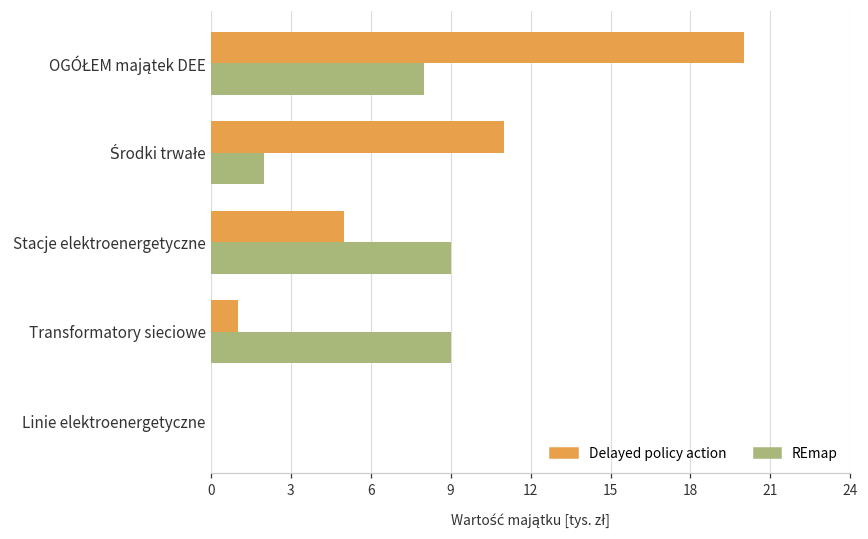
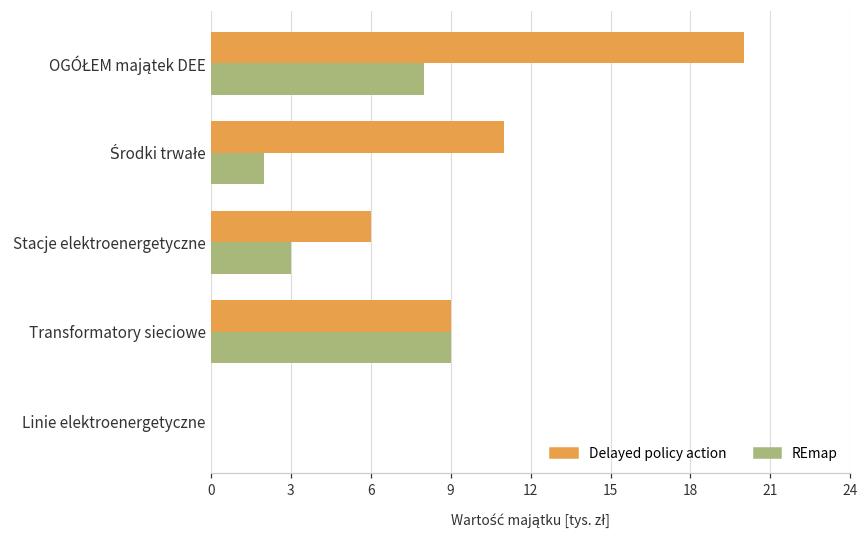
  {
    "Delayed policy action": {
      "OGÓŁEM majątek DEE": 20,
      "Środki trwałe": 11,
-     "Stacje elektroenergetyczne": 5,
-     "Transformatory sieciowe": 1,
+     "Stacje elektroenergetyczne": 6,
+     "Transformatory sieciowe": 9,
      "Linie elektroenergetyczne": 0
    },
    "REmap": {
      "OGÓŁEM majątek DEE": 8,
      "Środki trwałe": 2,
-     "Stacje elektroenergetyczne": 9,
+     "Stacje elektroenergetyczne": 3,
      "Transformatory sieciowe": 9,
      "Linie elektroenergetyczne": 0
    }
  }
